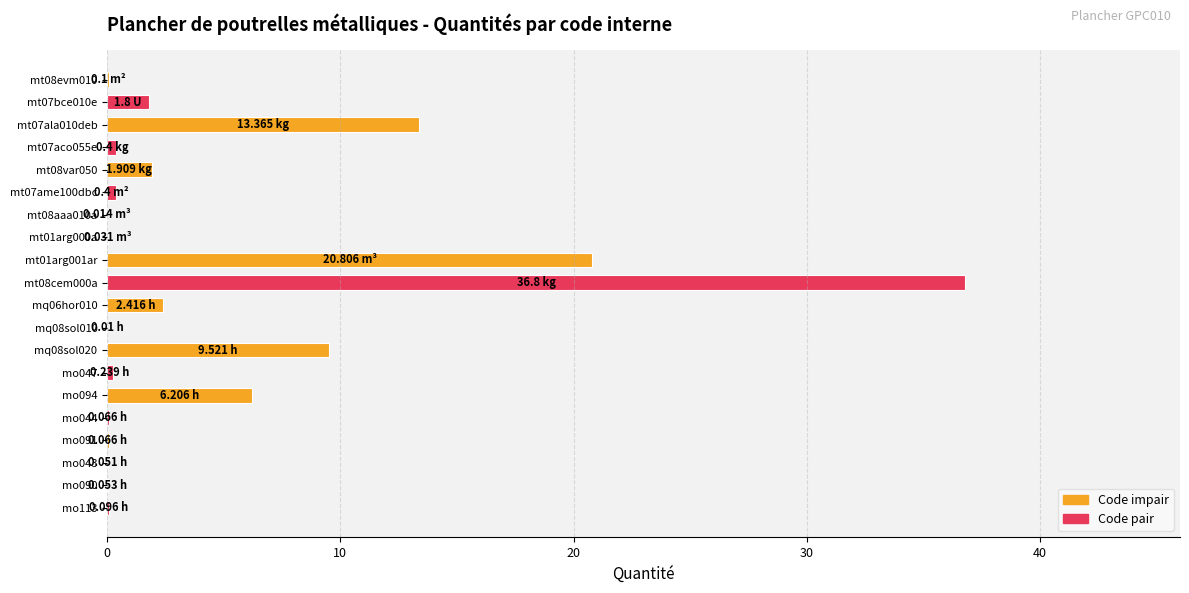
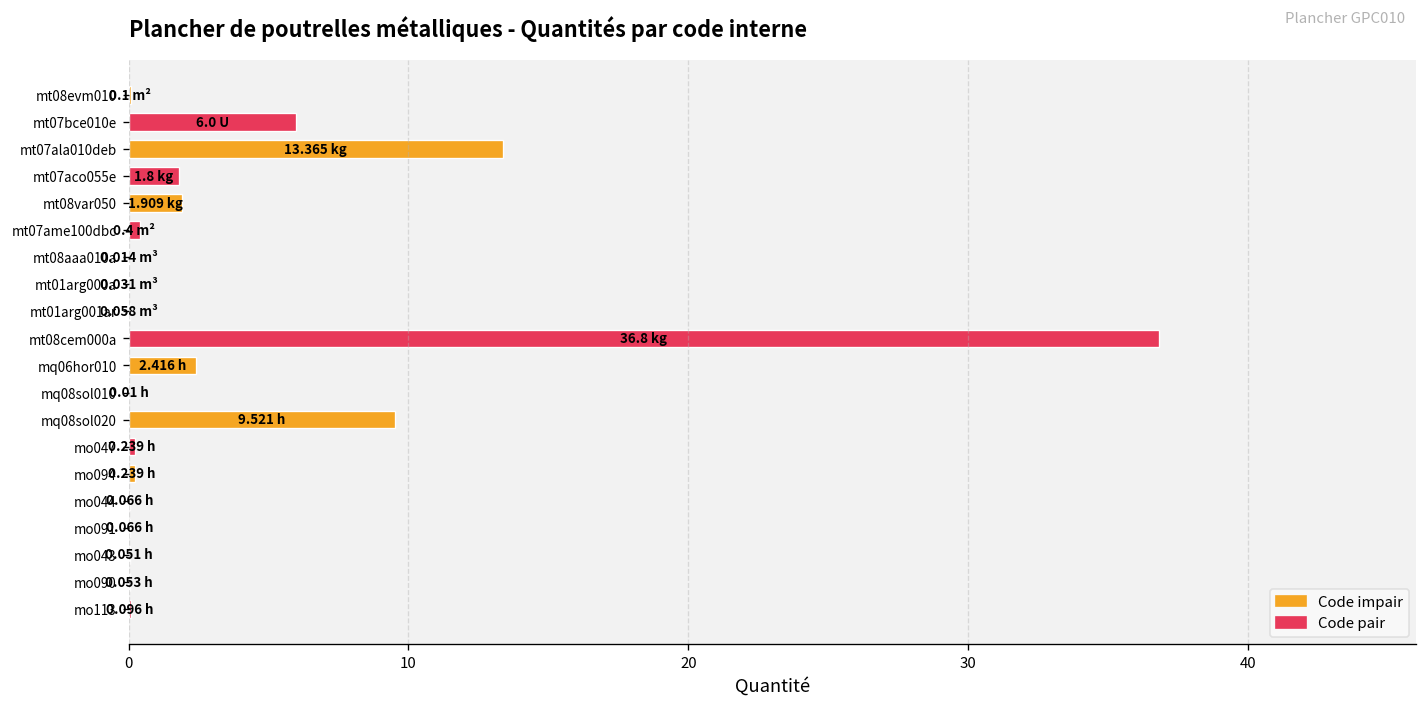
  {
    "mt08evm010": 0.1,
-   "mt07bce010e": 1.8,
+   "mt07bce010e": 6.0,
    "mt07ala010deb": 13.365,
-   "mt07aco055e": 0.4,
+   "mt07aco055e": 1.8,
    "mt08var050": 1.909,
    "mt07ame100dbc": 0.4,
    "mt08aaa010a": 0.014,
    "mt01arg000a": 0.031,
-   "mt01arg001ar": 20.806,
+   "mt01arg001ar": 0.058,
    "mt08cem000a": 36.8,
    "mq06hor010": 2.416,
    "mq08sol010": 0.01,
    "mq08sol020": 9.521,
    "mo047": 0.239,
-   "mo094": 6.206,
+   "mo094": 0.239,
    "mo044": 0.066,
    "mo091": 0.066,
    "mo043": 0.051,
    "mo090": 0.053,
    "mo113": 0.096
  }
